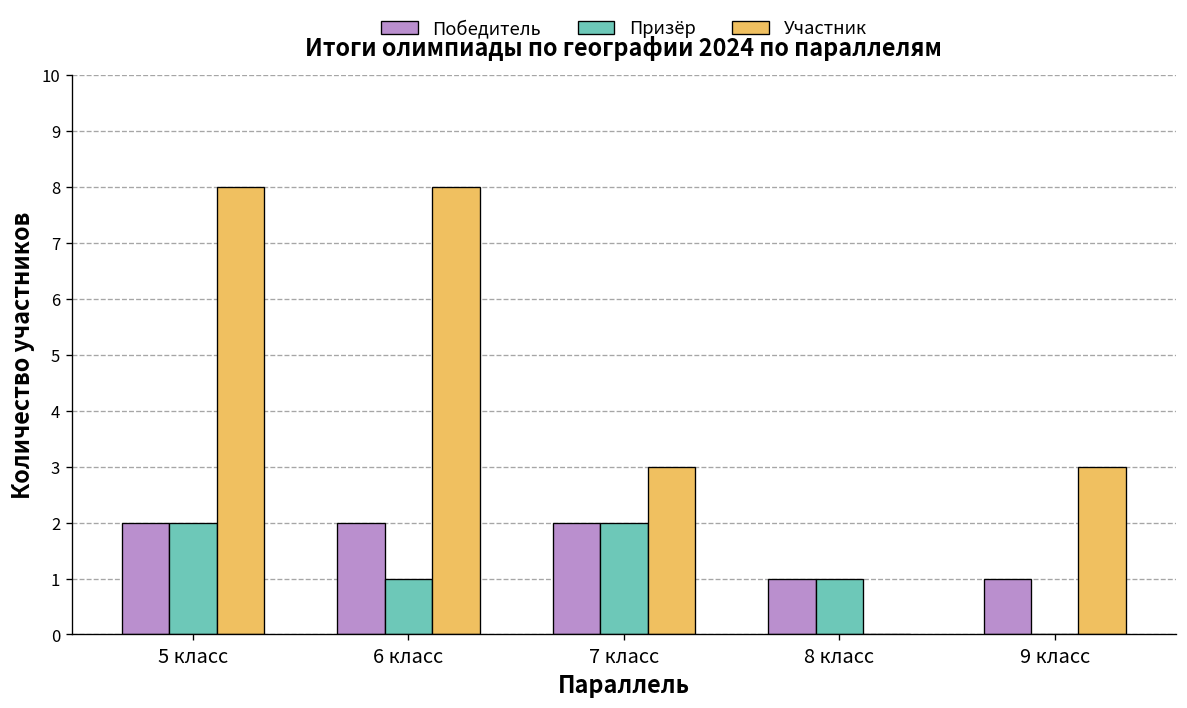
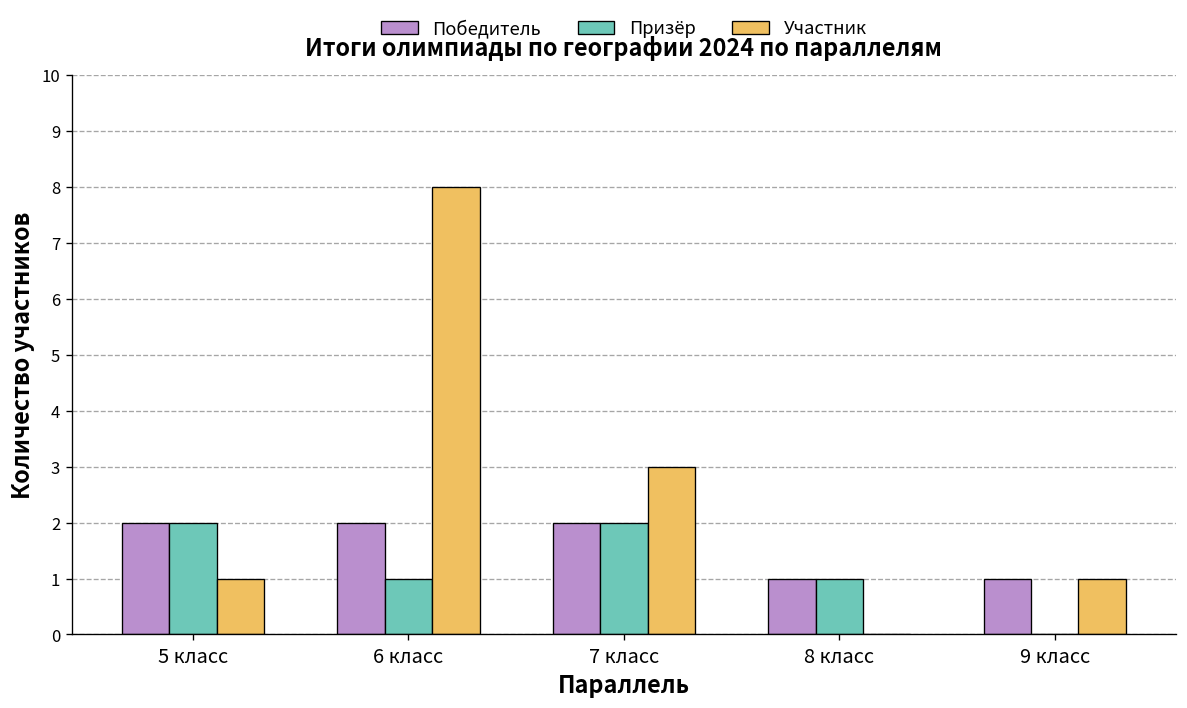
  {
    "Победитель": {
      "5 класс": 2,
      "6 класс": 2,
      "7 класс": 2,
      "8 класс": 1,
      "9 класс": 1
    },
    "Призёр": {
      "5 класс": 2,
      "6 класс": 1,
      "7 класс": 2,
      "8 класс": 1,
      "9 класс": 0
    },
    "Участник": {
-     "5 класс": 8,
+     "5 класс": 1,
      "6 класс": 8,
      "7 класс": 3,
      "8 класс": 0,
-     "9 класс": 3
+     "9 класс": 1
    }
  }
